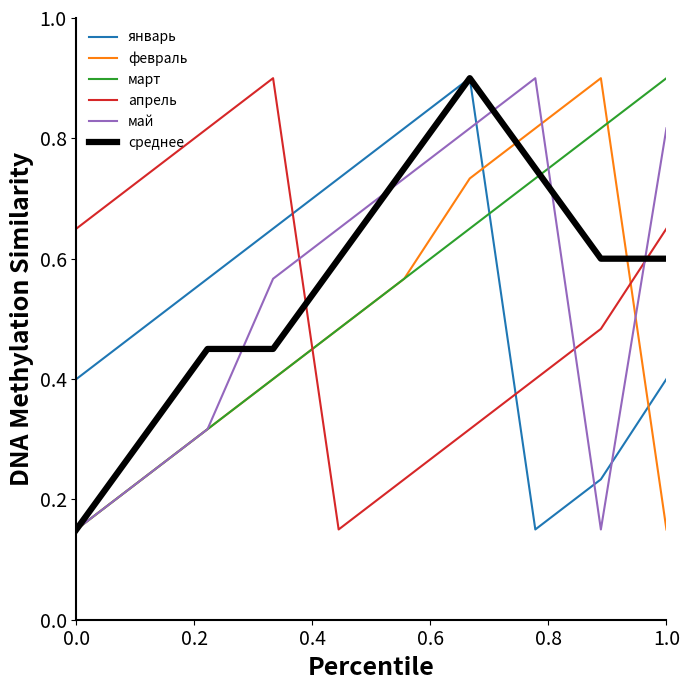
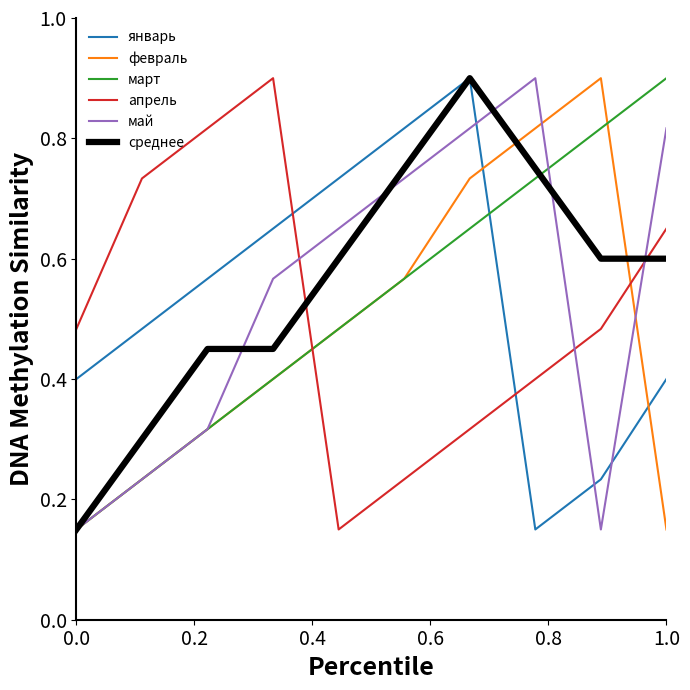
  {
    "январь": {
      "0.0": 0.40,
      "1.0": 0.40
    },
    "февраль": {
      "1.0": 0.15
    },
    "март": {
      "1.0": 0.90
    },
    "апрель": {
-     "0.0": 0.65,
+     "0.0": 0.48,
      "1.0": 0.65
    },
    "май": {
      "1.0": 0.82
    },
    "среднее": {
      "1.0": 0.60
    }
  }
